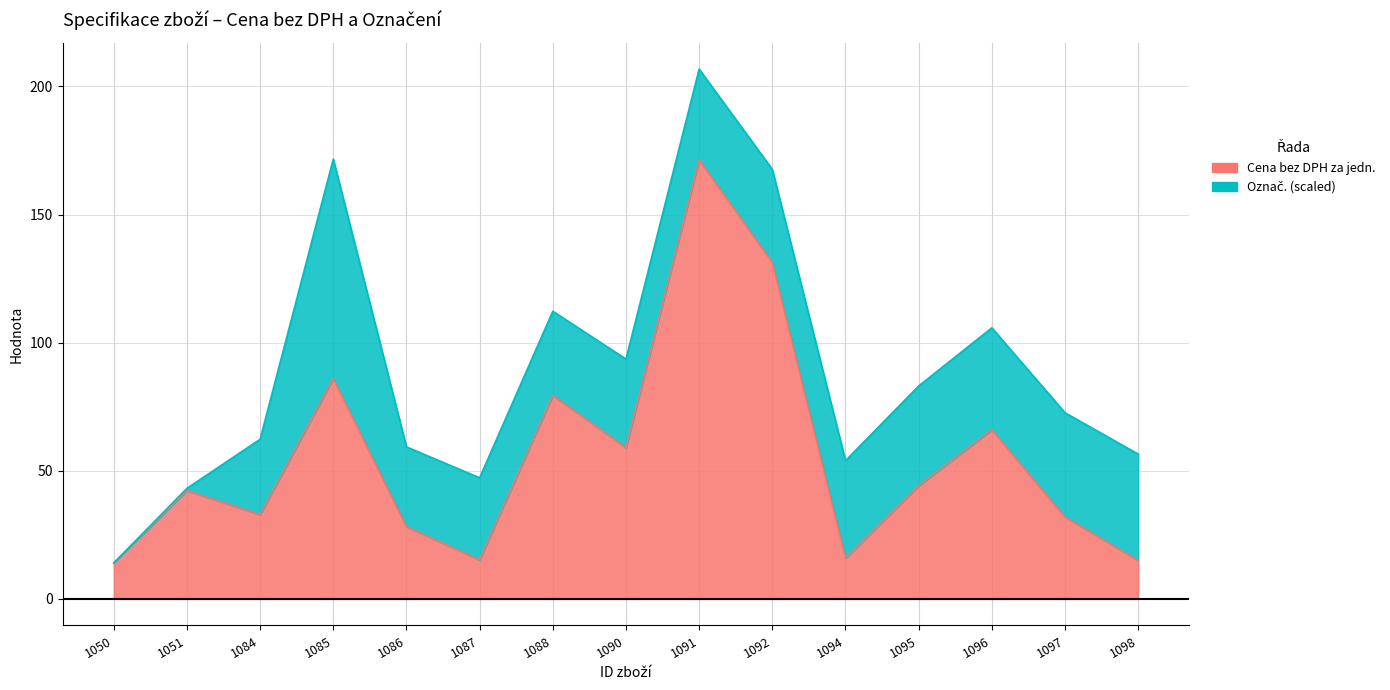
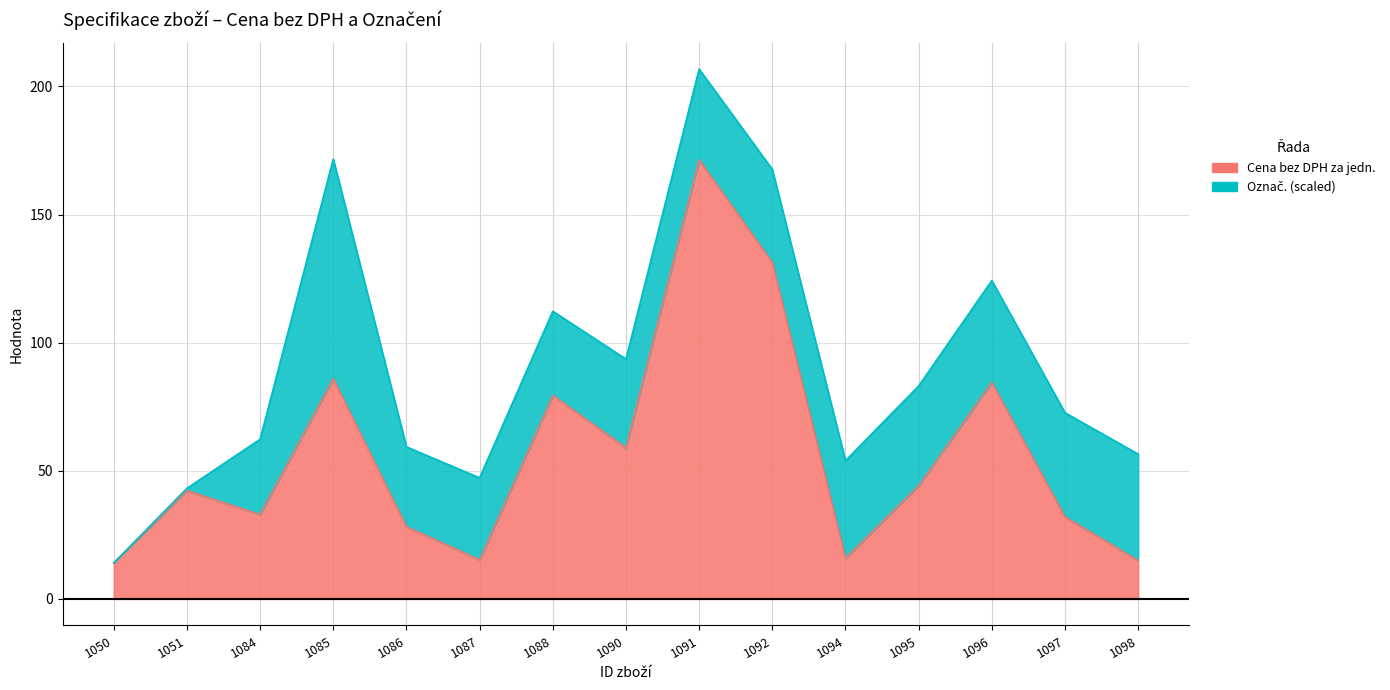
  {
    "Cena bez DPH za jedn.": {
      "1084": 33,
      "1085": 86,
      "1086": 28,
      "1087": 15,
      "1088": 79,
      "1090": 59,
      "1091": 171,
      "1092": 131,
      "1094": 16,
      "1095": 44,
-     "1096": 66,
+     "1096": 84,
      "1097": 32,
      "1098": 15
    },
    "Označ. (scaled)": {
      "1084": 29,
      "1085": 86,
      "1086": 31,
      "1087": 32,
      "1088": 33,
      "1090": 35,
      "1091": 35,
      "1092": 36,
      "1094": 38,
      "1095": 39,
      "1096": 40,
      "1097": 41,
      "1098": 42
    }
  }
